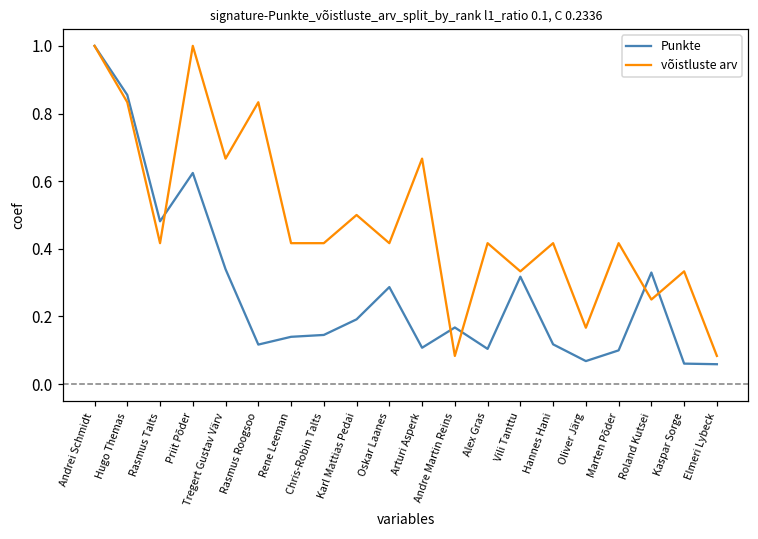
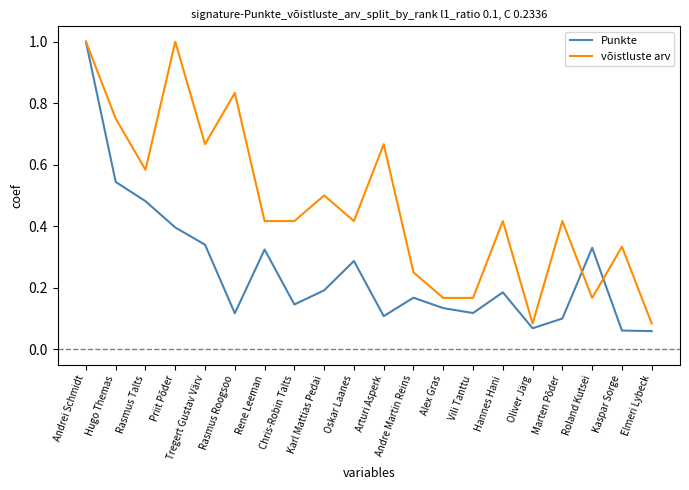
  {
    "Punkte": {
-     "Hugo Themas": 0.85,
+     "Hugo Themas": 0.54,
      "Rasmus Talts": 0.48,
-     "Priit Põder": 0.62,
+     "Priit Põder": 0.40,
      "Tregert Gustav Värv": 0.34,
      "Rasmus Roogsoo": 0.12,
-     "Rene Leeman": 0.14,
+     "Rene Leeman": 0.32,
      "Chris-Robin Talts": 0.15,
      "Karl Mattias Pedai": 0.19,
      "Oskar Laanes": 0.29,
      "Arturi Asperk": 0.11,
      "Andre Martin Reins": 0.17,
-     "Alex Gras": 0.10,
-     "Vili Tanttu": 0.32,
-     "Hannes Hani": 0.12,
+     "Alex Gras": 0.13,
+     "Vili Tanttu": 0.12,
+     "Hannes Hani": 0.18,
      "Oliver Järg": 0.07,
      "Marten Põder": 0.10,
      "Roland Kutsei": 0.33,
      "Kaspar Sorge": 0.06,
      "Elmeri Lybeck": 0.06
    },
    "võistluste arv": {
-     "Hugo Themas": 0.83,
-     "Rasmus Talts": 0.42,
+     "Hugo Themas": 0.75,
+     "Rasmus Talts": 0.58,
      "Priit Põder": 1.00,
      "Tregert Gustav Värv": 0.67,
      "Rasmus Roogsoo": 0.83,
      "Rene Leeman": 0.42,
      "Chris-Robin Talts": 0.42,
      "Karl Mattias Pedai": 0.50,
      "Oskar Laanes": 0.42,
      "Arturi Asperk": 0.67,
-     "Andre Martin Reins": 0.08,
-     "Alex Gras": 0.42,
-     "Vili Tanttu": 0.33,
+     "Andre Martin Reins": 0.25,
+     "Alex Gras": 0.17,
+     "Vili Tanttu": 0.17,
      "Hannes Hani": 0.42,
-     "Oliver Järg": 0.17,
+     "Oliver Järg": 0.08,
      "Marten Põder": 0.42,
-     "Roland Kutsei": 0.25,
+     "Roland Kutsei": 0.17,
      "Kaspar Sorge": 0.33,
      "Elmeri Lybeck": 0.08
    }
  }
